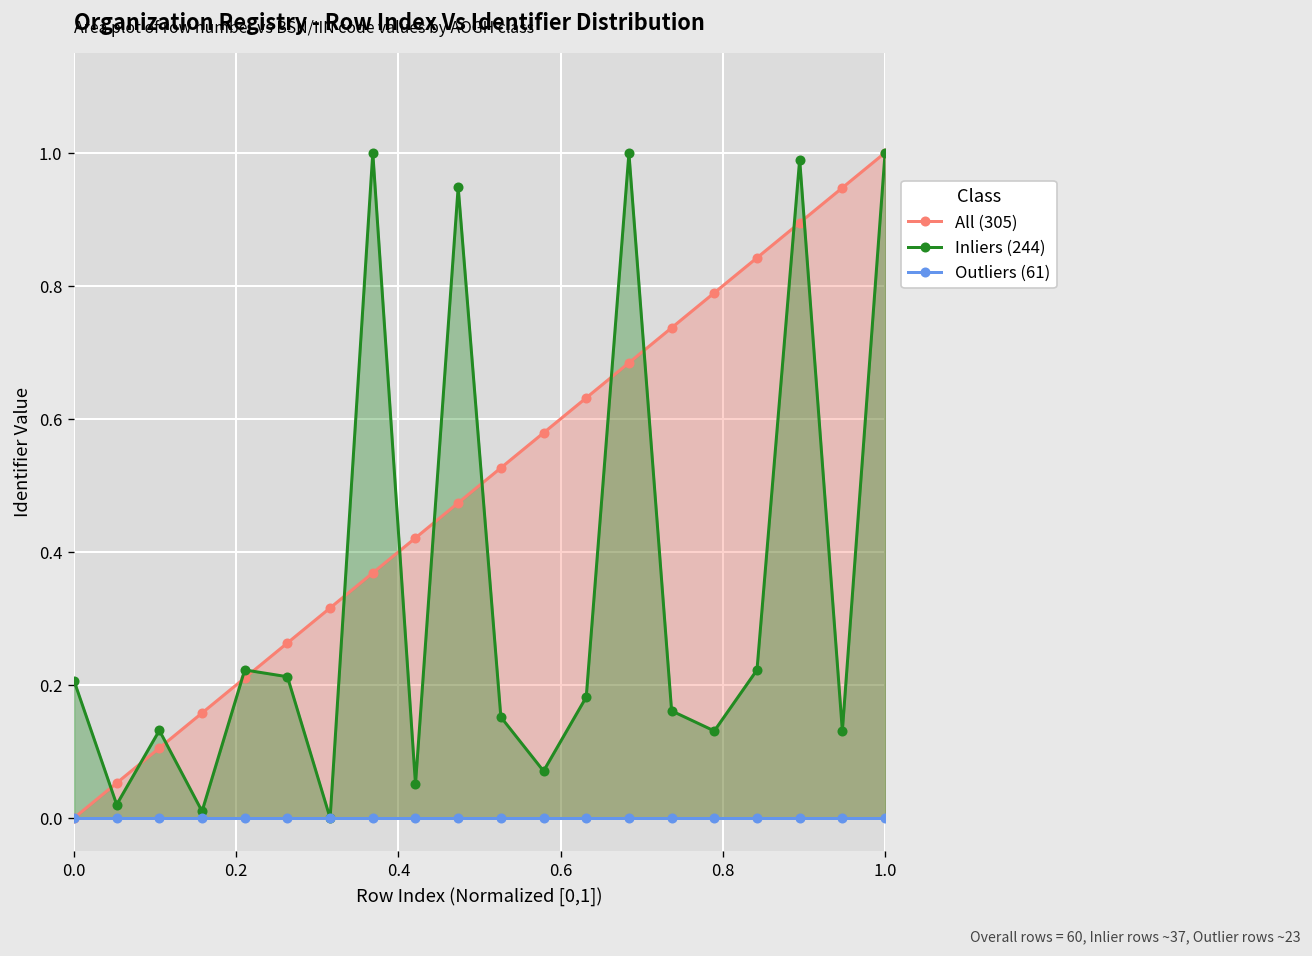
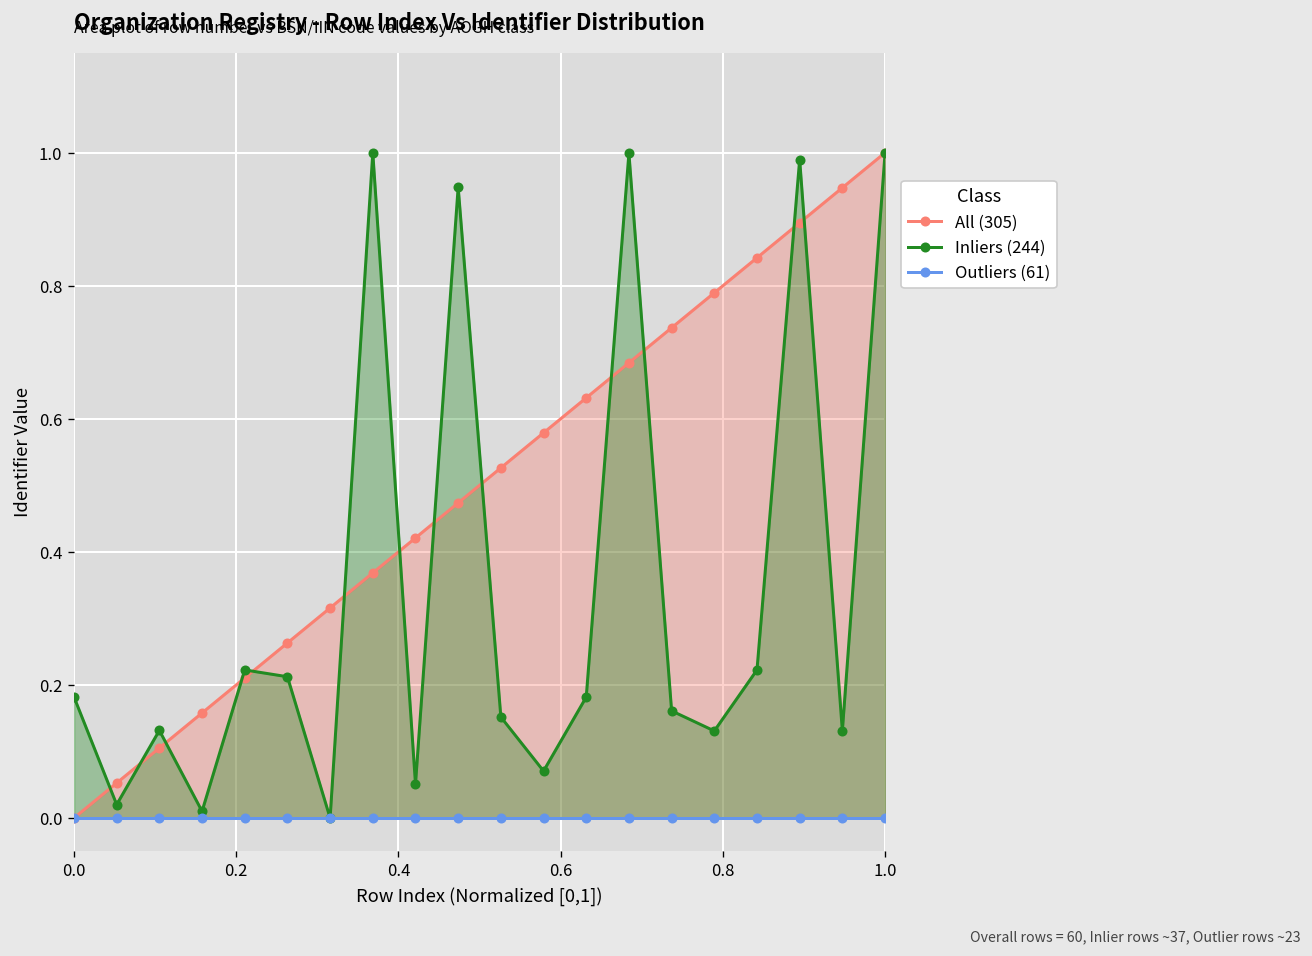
  {
    "Inliers (244)": {
-     "0.0": 0.21
+     "0.0": 0.18
    },
    "Outliers (61)": {
      "1.0": 0.00
    }
  }
